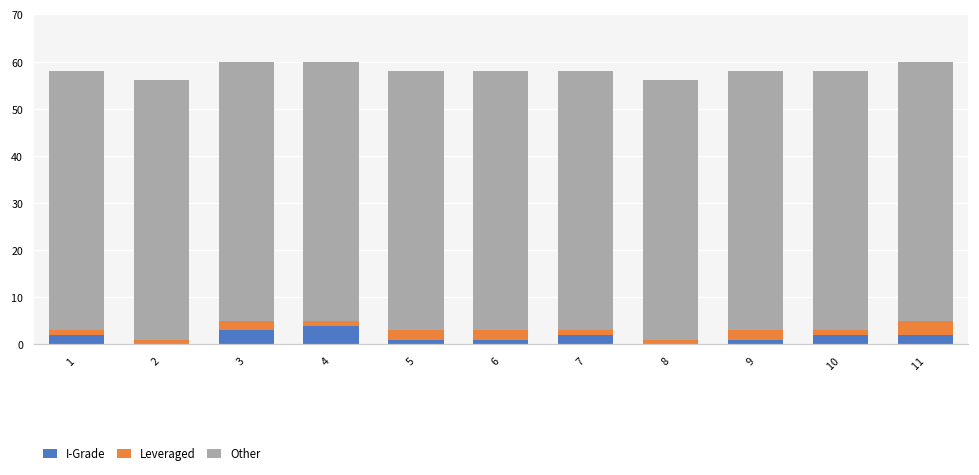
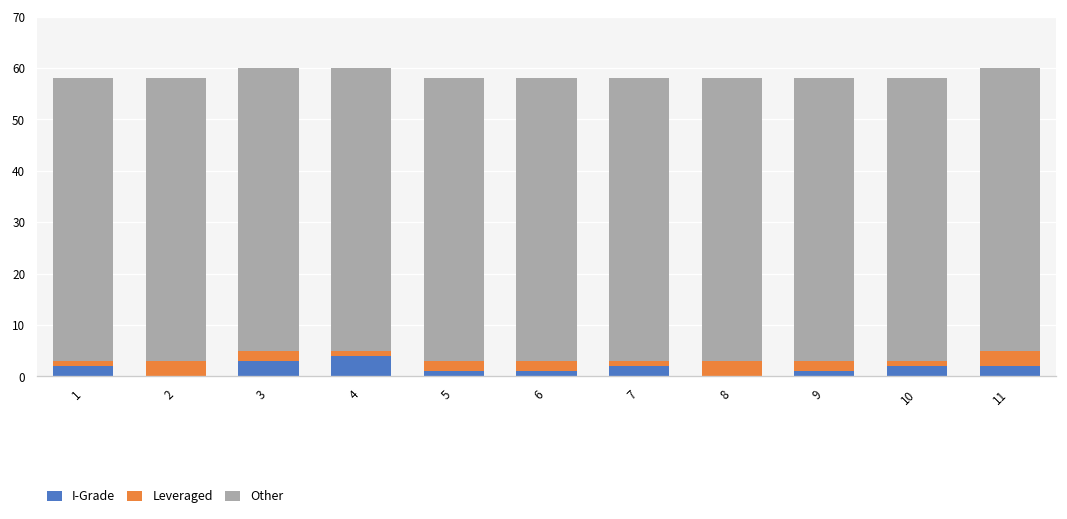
  {
    "I-Grade": {
      "1": 2,
      "2": 0,
      "3": 3,
      "4": 4,
      "5": 1,
      "6": 1,
      "7": 2,
      "8": 0,
      "9": 1,
      "10": 2,
      "11": 2
    },
    "Leveraged": {
-     "2": 1,
-     "8": 1
+     "2": 3,
+     "8": 3
    },
    "Other": {
      "1": 55,
      "2": 55,
      "3": 55,
      "4": 55,
      "5": 55,
      "6": 55,
      "7": 55,
      "8": 55,
      "9": 55,
      "10": 55,
      "11": 55
    }
  }
